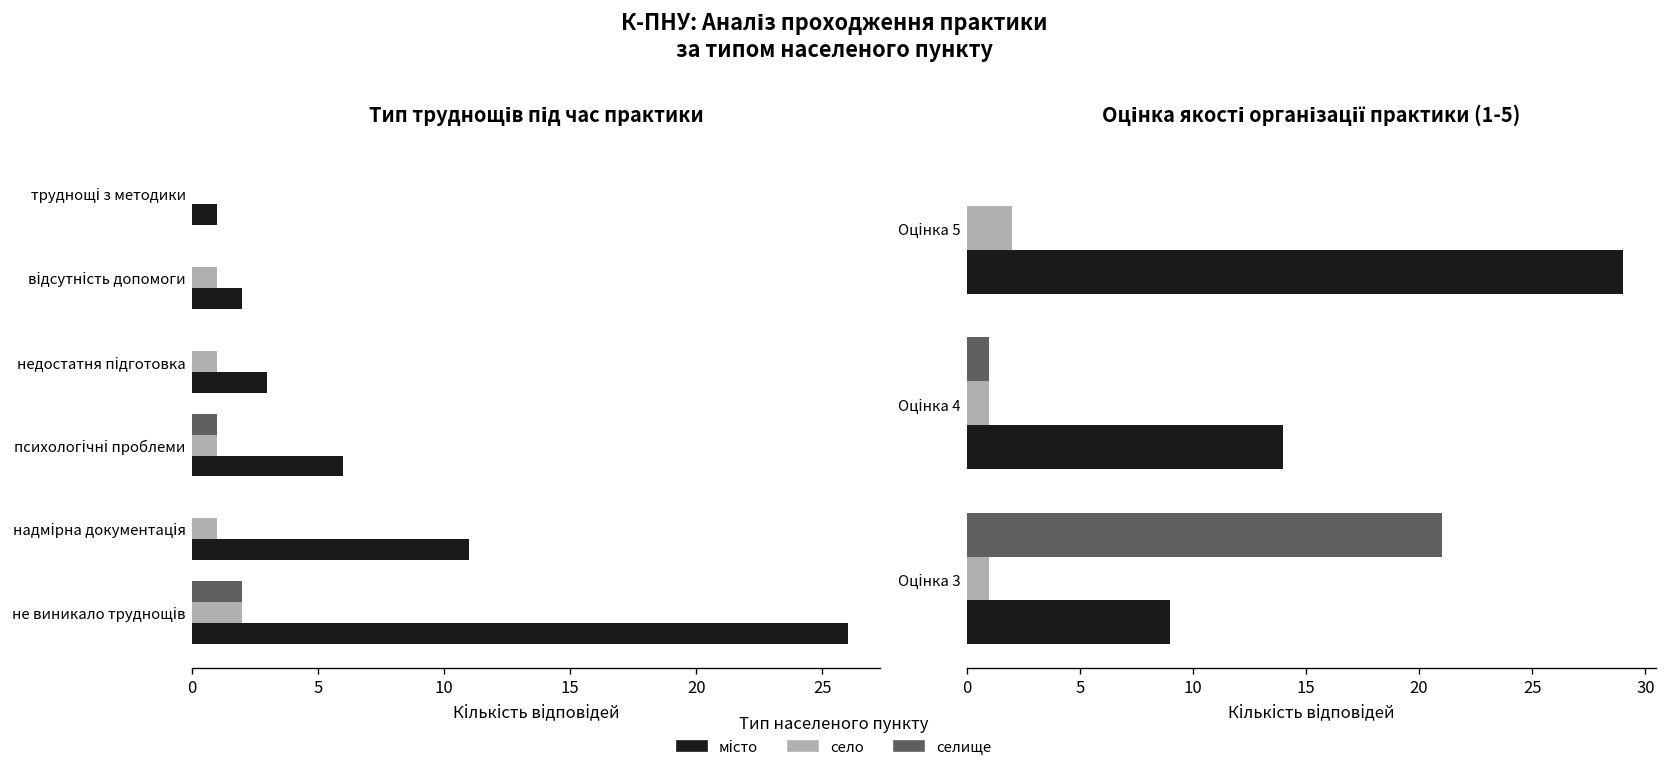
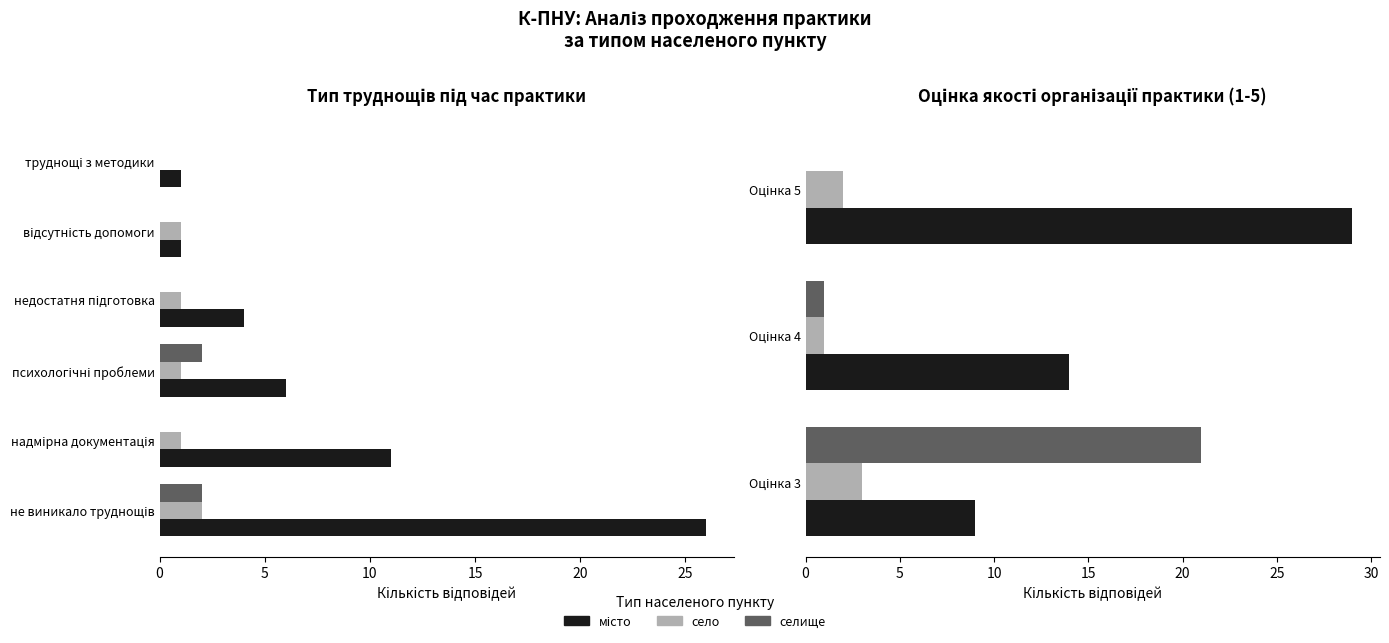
  {
    "Тип труднощів під час практики": {
      "місто": {
        "труднощі з методики": 1,
-       "відсутність допомоги": 2,
-       "недостатня підготовка": 3,
+       "відсутність допомоги": 1,
+       "недостатня підготовка": 4,
        "психологічні проблеми": 6,
        "надмірна документація": 11,
        "не виникало труднощів": 26
      },
      "село": {
        "труднощі з методики": 0,
        "відсутність допомоги": 1,
        "недостатня підготовка": 1,
        "психологічні проблеми": 1,
        "надмірна документація": 1,
        "не виникало труднощів": 2
      },
      "селище": {
        "труднощі з методики": 0,
        "відсутність допомоги": 0,
        "недостатня підготовка": 0,
-       "психологічні проблеми": 1,
+       "психологічні проблеми": 2,
        "надмірна документація": 0,
        "не виникало труднощів": 2
      }
    },
    "Оцінка якості організації практики (1-5)": {
      "місто": {
        "Оцінка 5": 29,
        "Оцінка 4": 14,
        "Оцінка 3": 9
      },
      "село": {
        "Оцінка 5": 2,
        "Оцінка 4": 1,
-       "Оцінка 3": 1
+       "Оцінка 3": 3
      },
      "селище": {
        "Оцінка 5": 0,
        "Оцінка 4": 1,
        "Оцінка 3": 21
      }
    }
  }
